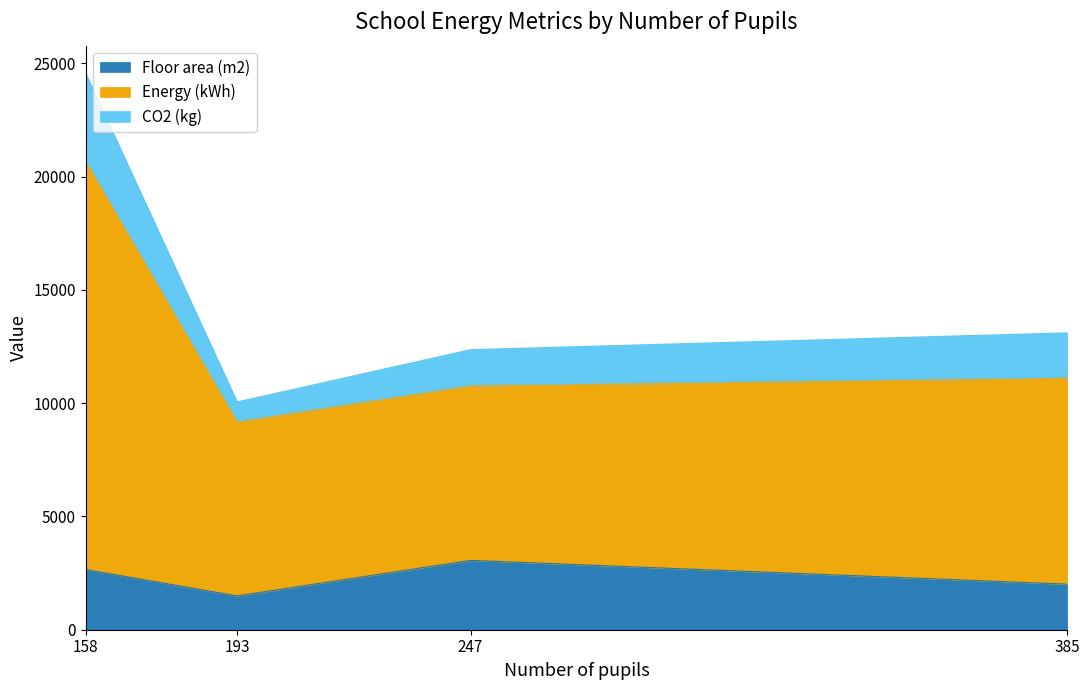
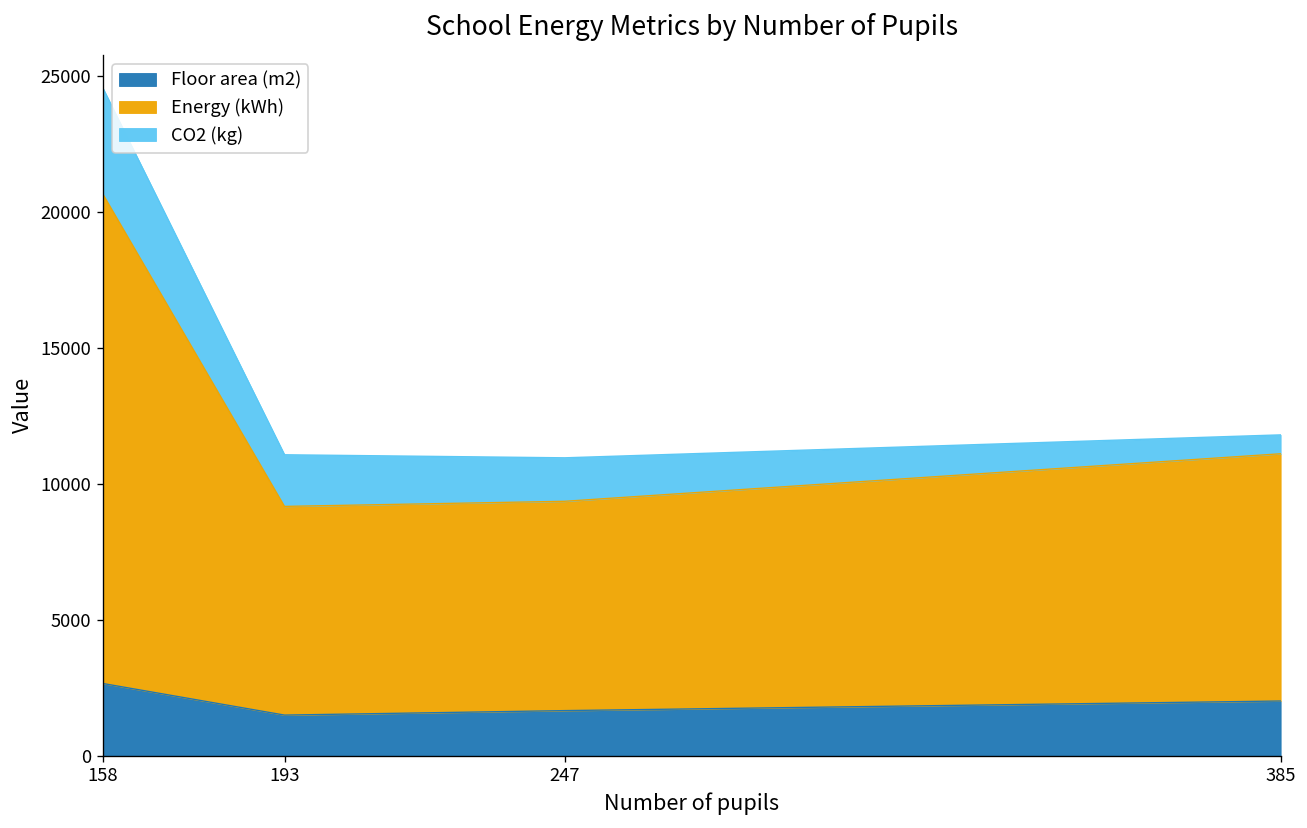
  {
    "Floor area (m2)": {
      "158": 2700,
      "193": 1500,
-     "247": 3100,
+     "247": 1700,
      "385": 2000
    },
    "Energy (kWh)": {
      "158": 18000,
      "193": 7700,
      "247": 7700,
      "385": 9100
    },
    "CO2 (kg)": {
      "158": 3900,
-     "193": 900,
+     "193": 1900,
      "247": 1600,
-     "385": 2000
+     "385": 700
    }
  }
